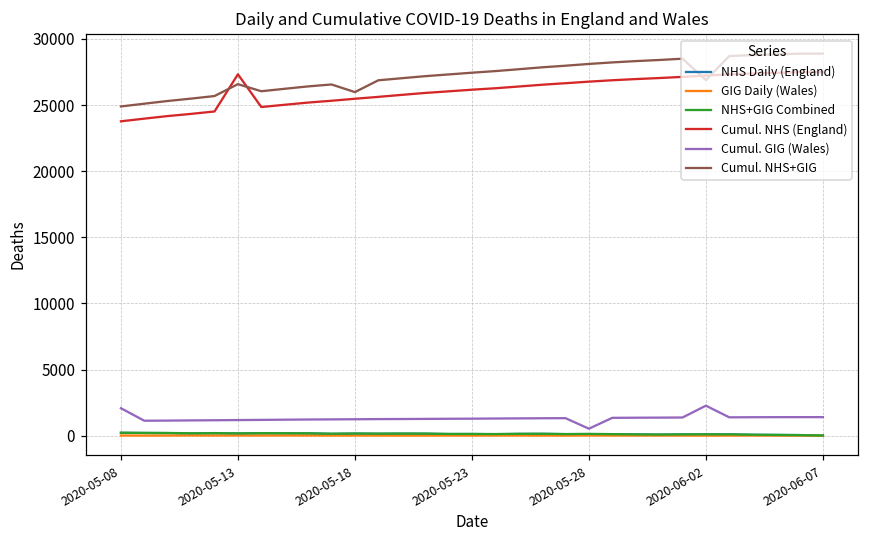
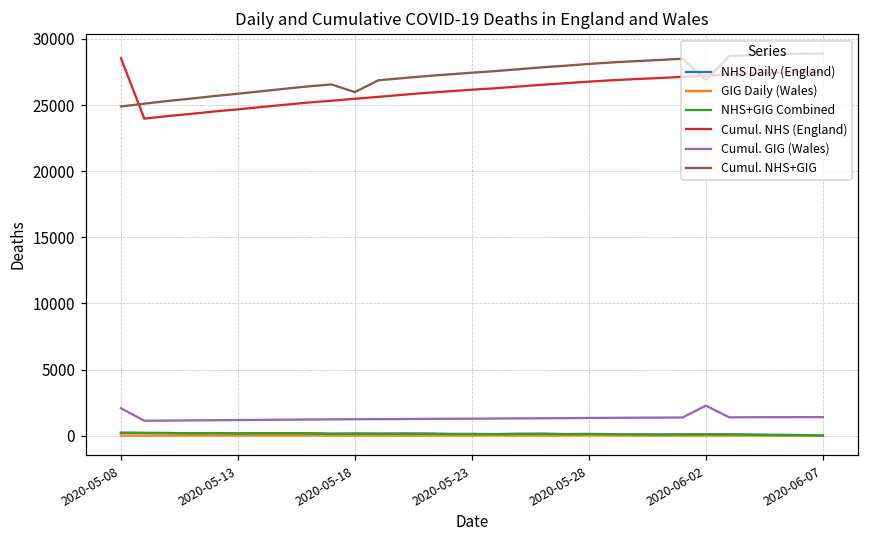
  {
    "Cumul. NHS (England)": {
-     "2020-05-08": 23800,
-     "2020-05-13": 27300,
+     "2020-05-08": 28500,
+     "2020-05-13": 24700,
      "2020-05-18": 25500,
      "2020-05-23": 26200,
      "2020-05-28": 26800
    },
    "Cumul. GIG (Wales)": {
      "2020-05-08": 2100,
      "2020-05-13": 1200,
      "2020-05-18": 1200,
      "2020-05-23": 1300,
-     "2020-05-28": 500,
+     "2020-05-28": 1300,
      "2020-06-02": 2300,
      "2020-06-07": 1400
    },
    "Cumul. NHS+GIG": {
      "2020-05-08": 24900,
-     "2020-05-13": 26600,
+     "2020-05-13": 25900,
      "2020-05-18": 26000,
      "2020-05-23": 27400,
      "2020-05-28": 28100
    }
  }
